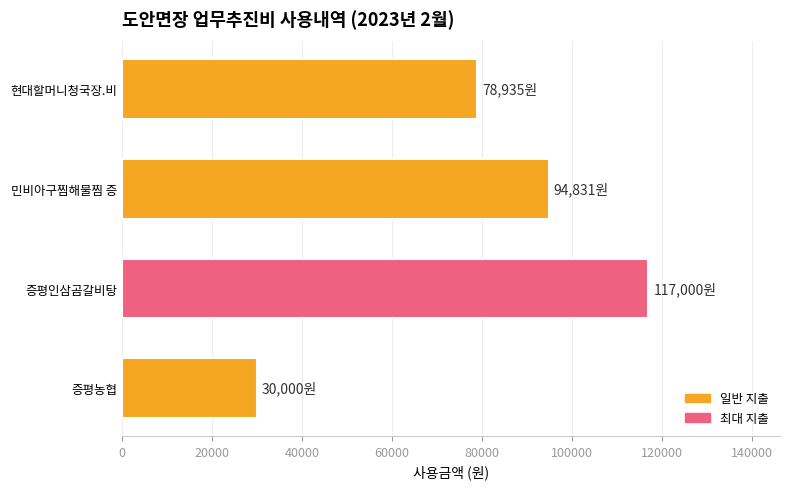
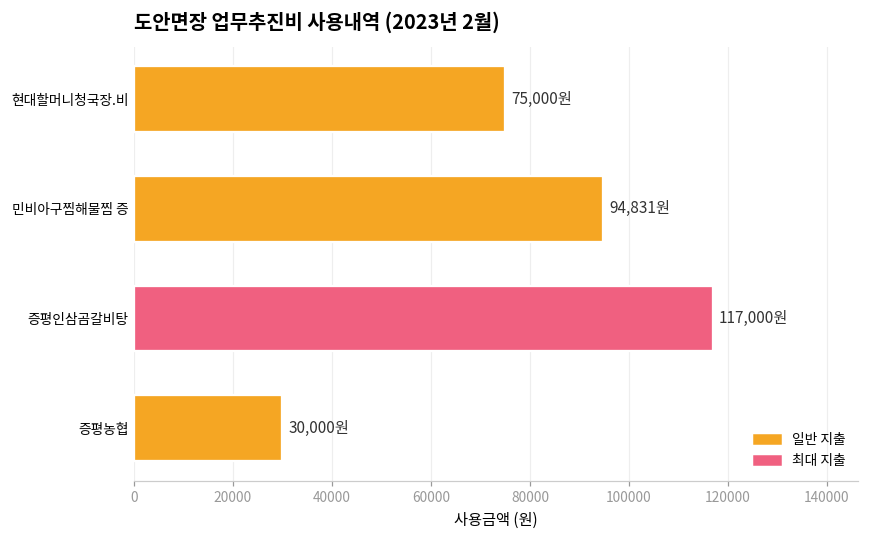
  {
-   "현대할머니청국장.비": "78,935원",
+   "현대할머니청국장.비": "75,000원",
    "민비아구찜해물찜 증": "94,831원",
    "증평인삼곰갈비탕": "117,000원",
    "증평농협": "30,000원"
  }
